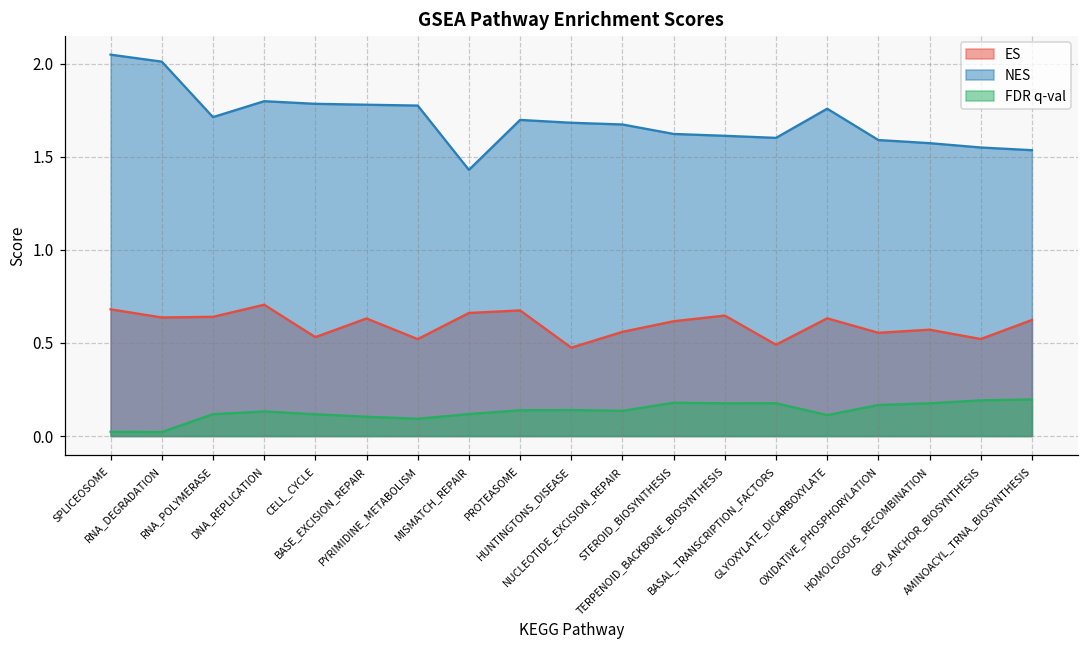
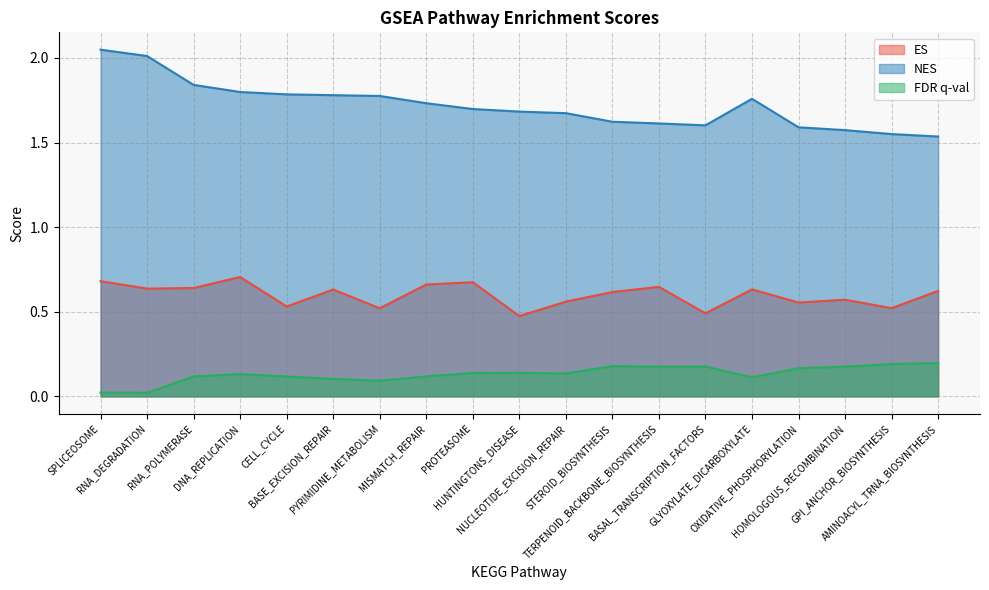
  {
    "ES": {
      "SPLICEOSOME": 0.68,
      "RNA_DEGRADATION": 0.64,
      "RNA_POLYMERASE": 0.64,
      "DNA_REPLICATION": 0.71,
      "CELL_CYCLE": 0.53,
      "BASE_EXCISION_REPAIR": 0.63,
      "PYRIMIDINE_METABOLISM": 0.52,
      "MISMATCH_REPAIR": 0.66,
      "PROTEASOME": 0.67,
      "HUNTINGTONS_DISEASE": 0.47,
      "NUCLEOTIDE_EXCISION_REPAIR": 0.56,
      "STEROID_BIOSYNTHESIS": 0.62,
      "TERPENOID_BACKBONE_BIOSYNTHESIS": 0.65,
      "BASAL_TRANSCRIPTION_FACTORS": 0.49,
      "GLYOXYLATE_DICARBOXYLATE": 0.63,
      "OXIDATIVE_PHOSPHORYLATION": 0.55,
      "HOMOLOGOUS_RECOMBINATION": 0.57,
      "GPI_ANCHOR_BIOSYNTHESIS": 0.52,
      "AMINOACYL_TRNA_BIOSYNTHESIS": 0.62
    },
    "NES": {
      "SPLICEOSOME": 2.05,
      "RNA_DEGRADATION": 2.01,
-     "RNA_POLYMERASE": 1.71,
+     "RNA_POLYMERASE": 1.84,
      "DNA_REPLICATION": 1.80,
      "CELL_CYCLE": 1.78,
      "BASE_EXCISION_REPAIR": 1.78,
      "PYRIMIDINE_METABOLISM": 1.78,
-     "MISMATCH_REPAIR": 1.43,
+     "MISMATCH_REPAIR": 1.73,
      "PROTEASOME": 1.70,
      "HUNTINGTONS_DISEASE": 1.68,
      "NUCLEOTIDE_EXCISION_REPAIR": 1.67,
      "STEROID_BIOSYNTHESIS": 1.62,
      "TERPENOID_BACKBONE_BIOSYNTHESIS": 1.61,
      "BASAL_TRANSCRIPTION_FACTORS": 1.60,
      "GLYOXYLATE_DICARBOXYLATE": 1.76,
      "OXIDATIVE_PHOSPHORYLATION": 1.59,
      "HOMOLOGOUS_RECOMBINATION": 1.57,
      "GPI_ANCHOR_BIOSYNTHESIS": 1.55,
      "AMINOACYL_TRNA_BIOSYNTHESIS": 1.54
    },
    "FDR q-val": {
      "SPLICEOSOME": 0.02,
      "RNA_DEGRADATION": 0.02,
      "RNA_POLYMERASE": 0.12,
      "DNA_REPLICATION": 0.13,
      "CELL_CYCLE": 0.12,
      "BASE_EXCISION_REPAIR": 0.10,
      "PYRIMIDINE_METABOLISM": 0.09,
      "MISMATCH_REPAIR": 0.12,
      "PROTEASOME": 0.14,
      "HUNTINGTONS_DISEASE": 0.14,
      "NUCLEOTIDE_EXCISION_REPAIR": 0.14,
      "STEROID_BIOSYNTHESIS": 0.18,
      "TERPENOID_BACKBONE_BIOSYNTHESIS": 0.18,
      "BASAL_TRANSCRIPTION_FACTORS": 0.18,
      "GLYOXYLATE_DICARBOXYLATE": 0.11,
      "OXIDATIVE_PHOSPHORYLATION": 0.17,
      "HOMOLOGOUS_RECOMBINATION": 0.18,
      "GPI_ANCHOR_BIOSYNTHESIS": 0.19,
      "AMINOACYL_TRNA_BIOSYNTHESIS": 0.20
    }
  }
